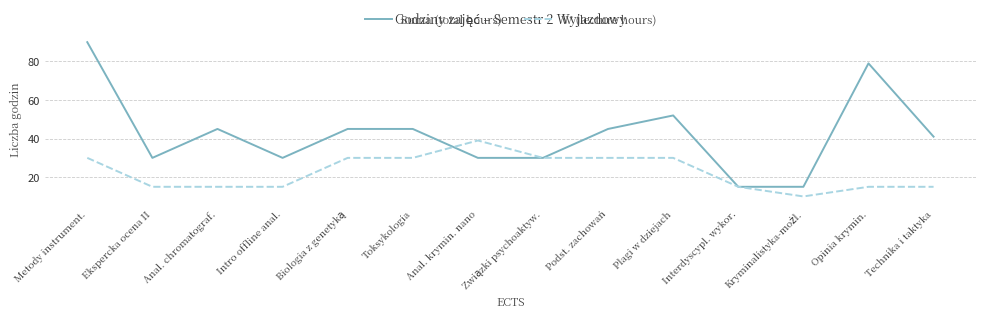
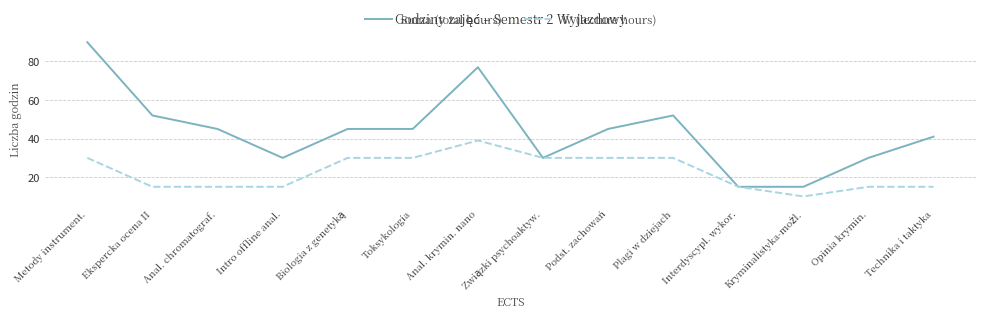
  {
    "Suma (total hours)": {
      "Metody instrument.": 90,
-     "Ekspercka ocena II": 30,
+     "Ekspercka ocena II": 52,
      "Anal. chromatograf.": 45,
      "Intro offline anal.": 30,
      "Biologia z genetyką": 45,
      "Toksykologia": 45,
-     "Anal. krymin. nano": 30,
+     "Anal. krymin. nano": 77,
      "Podst. zachowań": 45,
      "Plagi w dziejach": 52,
      "Kryminalistyka-możl.": 15,
-     "Opinia krymin.": 79,
+     "Opinia krymin.": 30,
      "Technika i taktyka": 41
    },
    "W (lecture hours)": {
      "Metody instrument.": 30,
      "Ekspercka ocena II": 15,
      "Anal. chromatograf.": 15,
      "Intro offline anal.": 15,
      "Biologia z genetyką": 30,
      "Toksykologia": 30,
      "Anal. krymin. nano": 39,
      "Podst. zachowań": 30,
      "Plagi w dziejach": 30,
      "Kryminalistyka-możl.": 10,
      "Opinia krymin.": 15,
      "Technika i taktyka": 15
    }
  }
